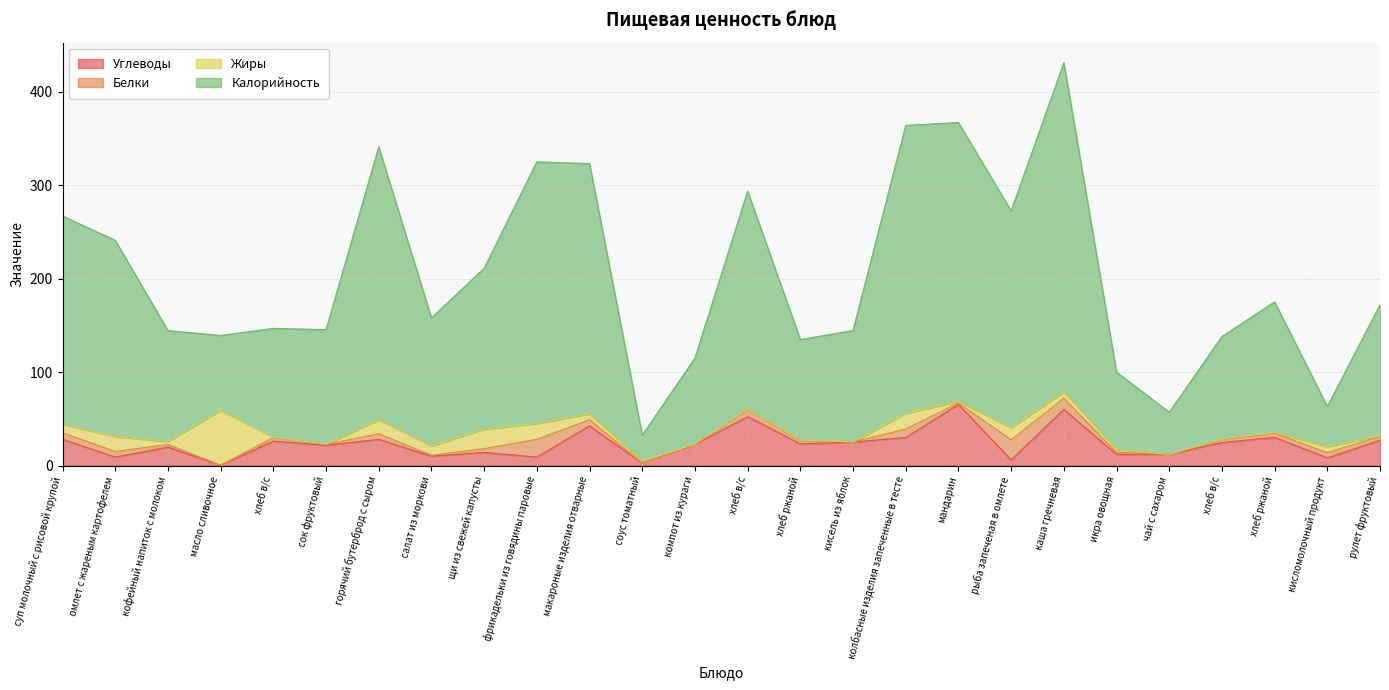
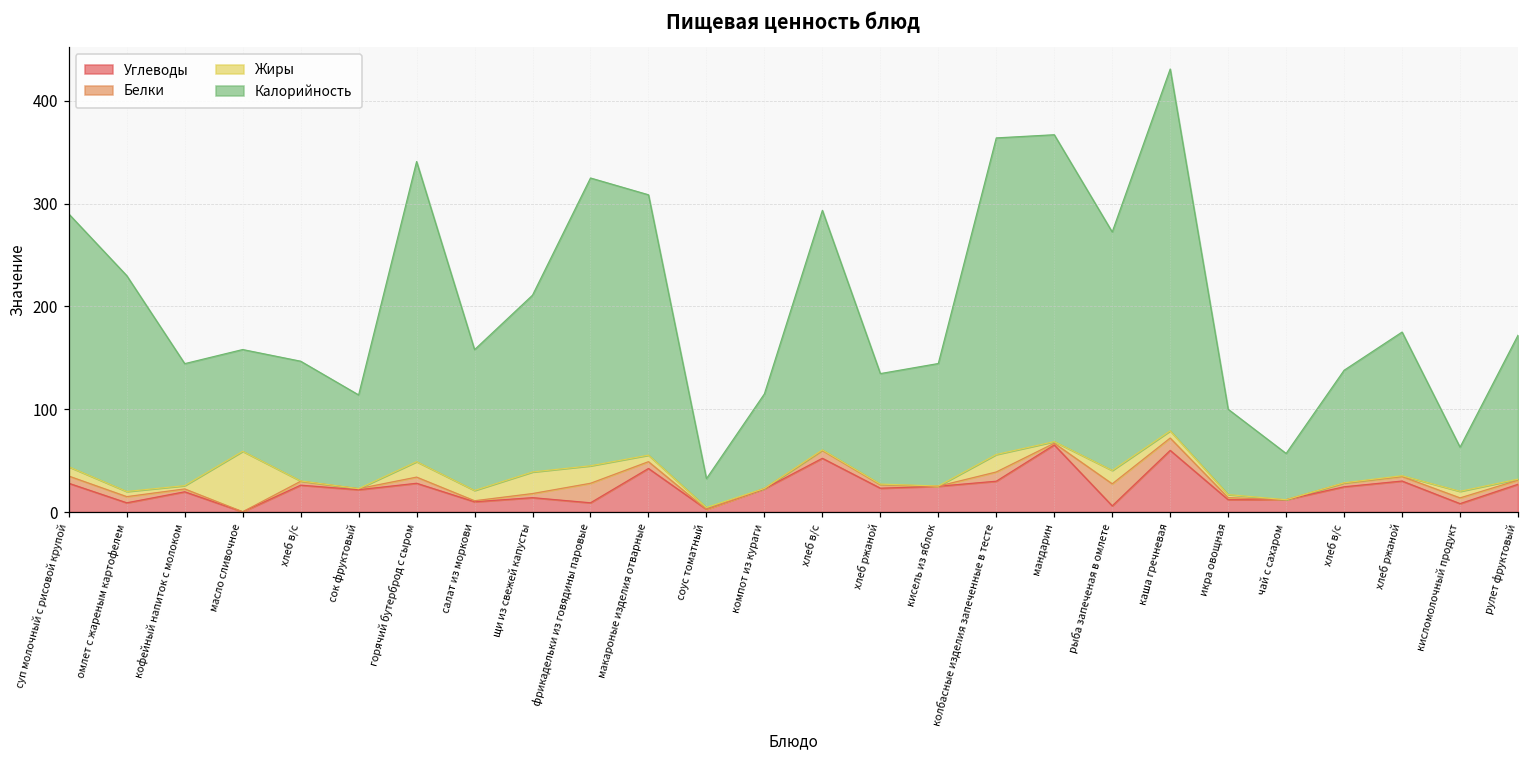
  {
    "Жиры": {
      "суп молочный с рисовой крупой": 10,
-     "омлет с жареным картофелем": 20,
+     "омлет с жареным картофелем": 10,
      "кофейный напиток с молоком": 0,
      "масло сливочное": 60,
      "горячий бутерброд с сыром": 20,
      "салат из моркови": 10,
      "щи из свежей капусты": 20,
      "фрикадельки из говядины паровые": 20,
      "макароные изделия отварные": 10,
      "колбасные изделия запеченные в тесте": 20,
      "рыба запеченая в омлете": 10,
      "каша гречневая": 10,
      "икра овощная": 0,
      "кисломолочный продукт": 10
    },
    "Калорийность": {
-     "суп молочный с рисовой крупой": 220,
+     "суп молочный с рисовой крупой": 250,
      "омлет с жареным картофелем": 210,
      "кофейный напиток с молоком": 120,
-     "масло сливочное": 80,
-     "сок фруктовый": 120,
+     "масло сливочное": 100,
+     "сок фруктовый": 90,
      "горячий бутерброд с сыром": 290,
      "салат из моркови": 140,
      "щи из свежей капусты": 170,
      "фрикадельки из говядины паровые": 280,
-     "макароные изделия отварные": 270,
+     "макароные изделия отварные": 250,
      "соус томатный": 30,
      "компот из кураги": 90,
      "кисель из яблок": 120,
      "колбасные изделия запеченные в тесте": 310,
      "мандарин": 300,
      "рыба запеченая в омлете": 230,
      "каша гречневая": 350,
      "икра овощная": 80,
      "чай с сахаром": 50,
      "кисломолочный продукт": 40,
      "рулет фруктовый": 140
    }
  }
